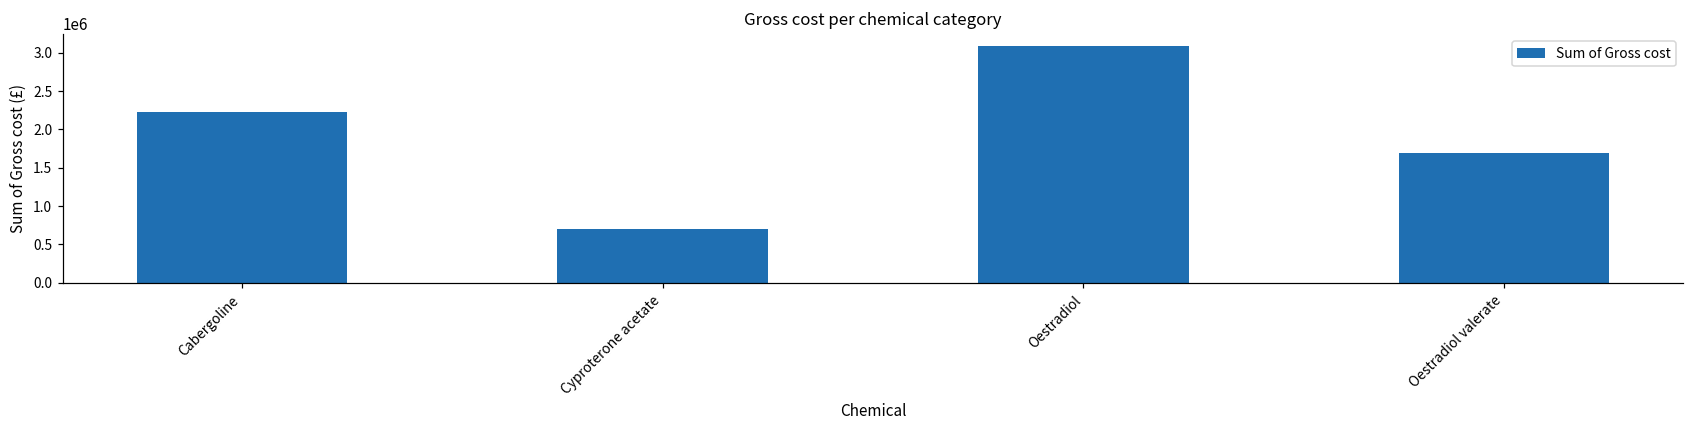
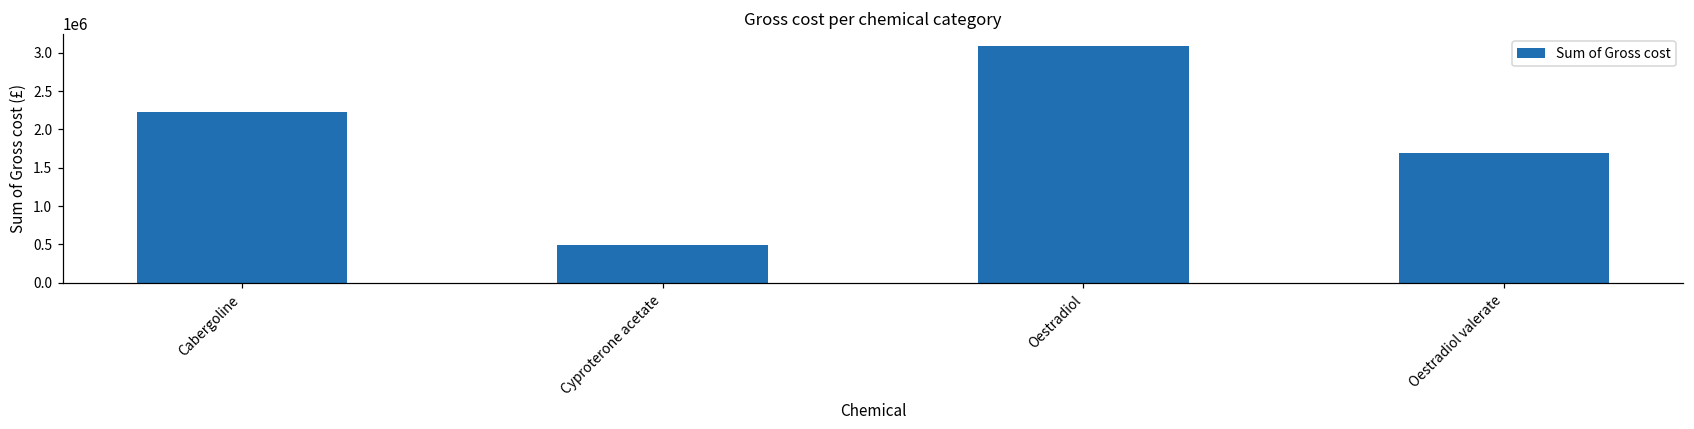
  {
    "Cabergoline": 2200000,
-   "Cyproterone acetate": 700000,
+   "Cyproterone acetate": 500000,
    "Oestradiol": 3100000,
    "Oestradiol valerate": 1700000
  }
